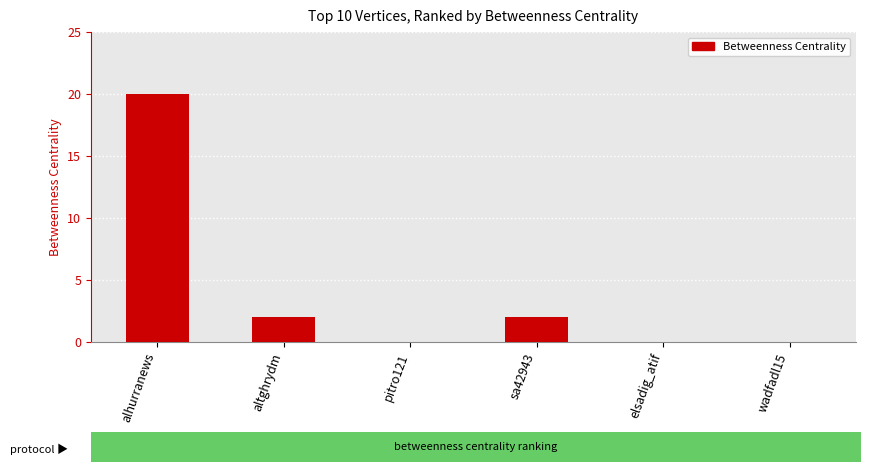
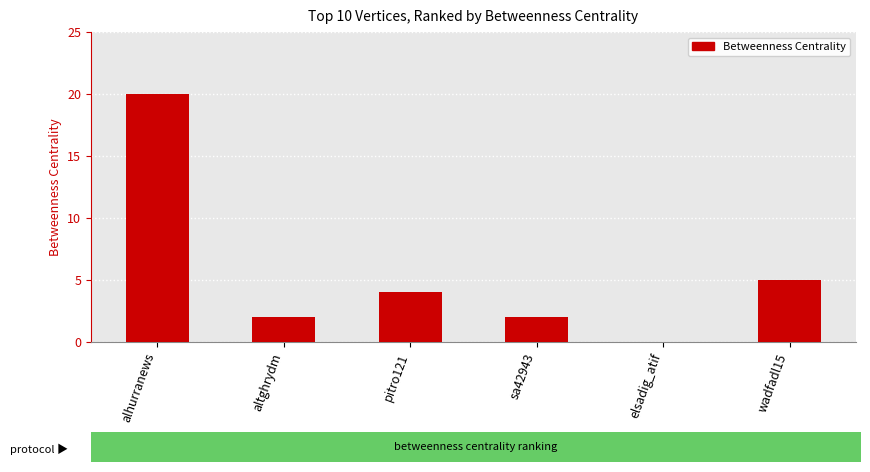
  {
    "alhurranews": 20,
    "altghrydm": 2,
-   "pitro121": 0,
+   "pitro121": 4,
    "sa42943": 2,
    "elsadig_atif": 0,
-   "wadfadl15": 0
+   "wadfadl15": 5
  }
